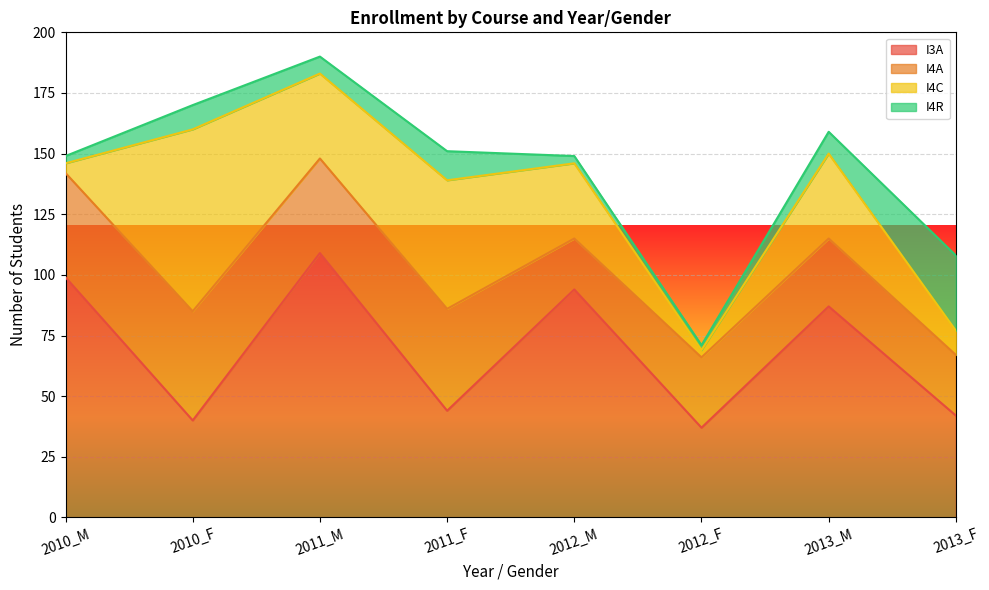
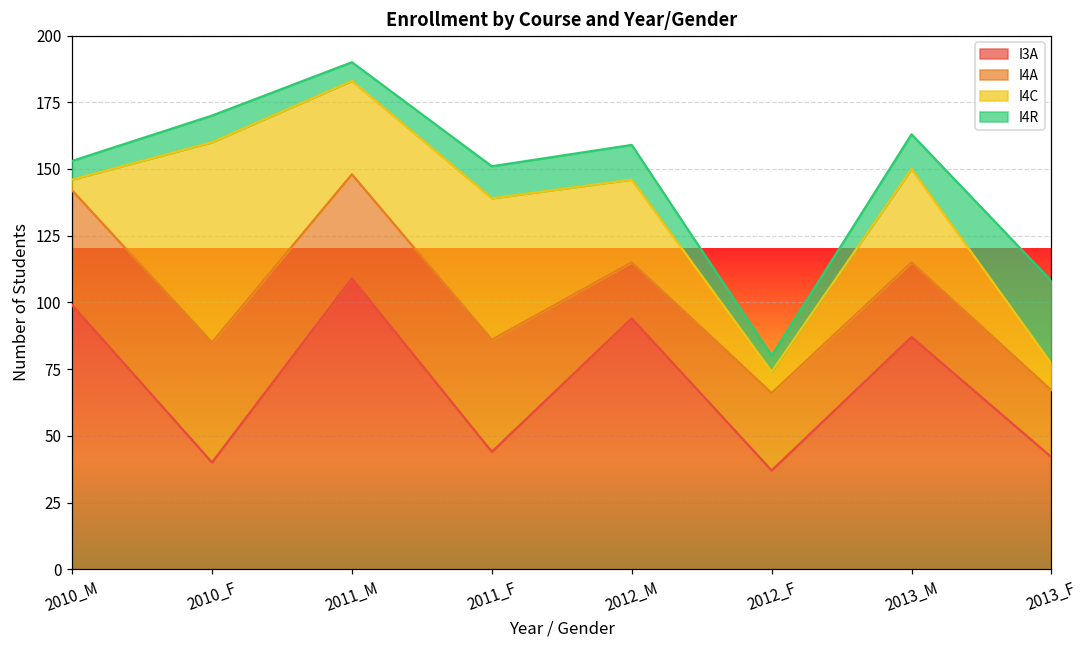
  {
    "I4C": {
      "2010_M": 4,
      "2010_F": 75,
      "2011_M": 35,
      "2011_F": 53,
      "2012_M": 31,
-     "2012_F": 3,
+     "2012_F": 8,
      "2013_M": 35,
      "2013_F": 10
    },
    "I4R": {
-     "2010_M": 3,
+     "2010_M": 7,
      "2010_F": 10,
      "2011_M": 7,
      "2011_F": 12,
-     "2012_M": 3,
-     "2012_F": 2,
-     "2013_M": 9,
+     "2012_M": 13,
+     "2012_F": 6,
+     "2013_M": 13,
      "2013_F": 31
    }
  }
